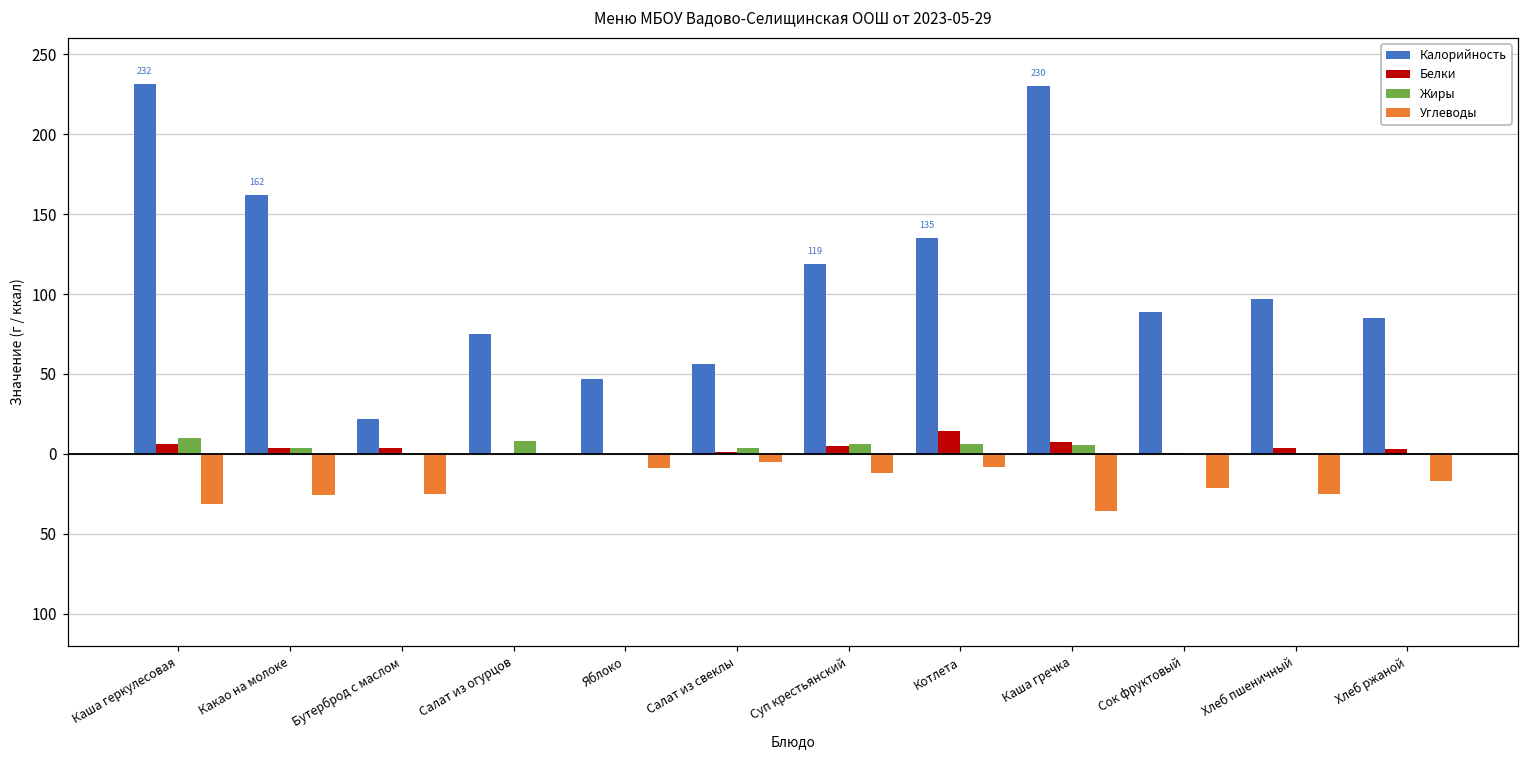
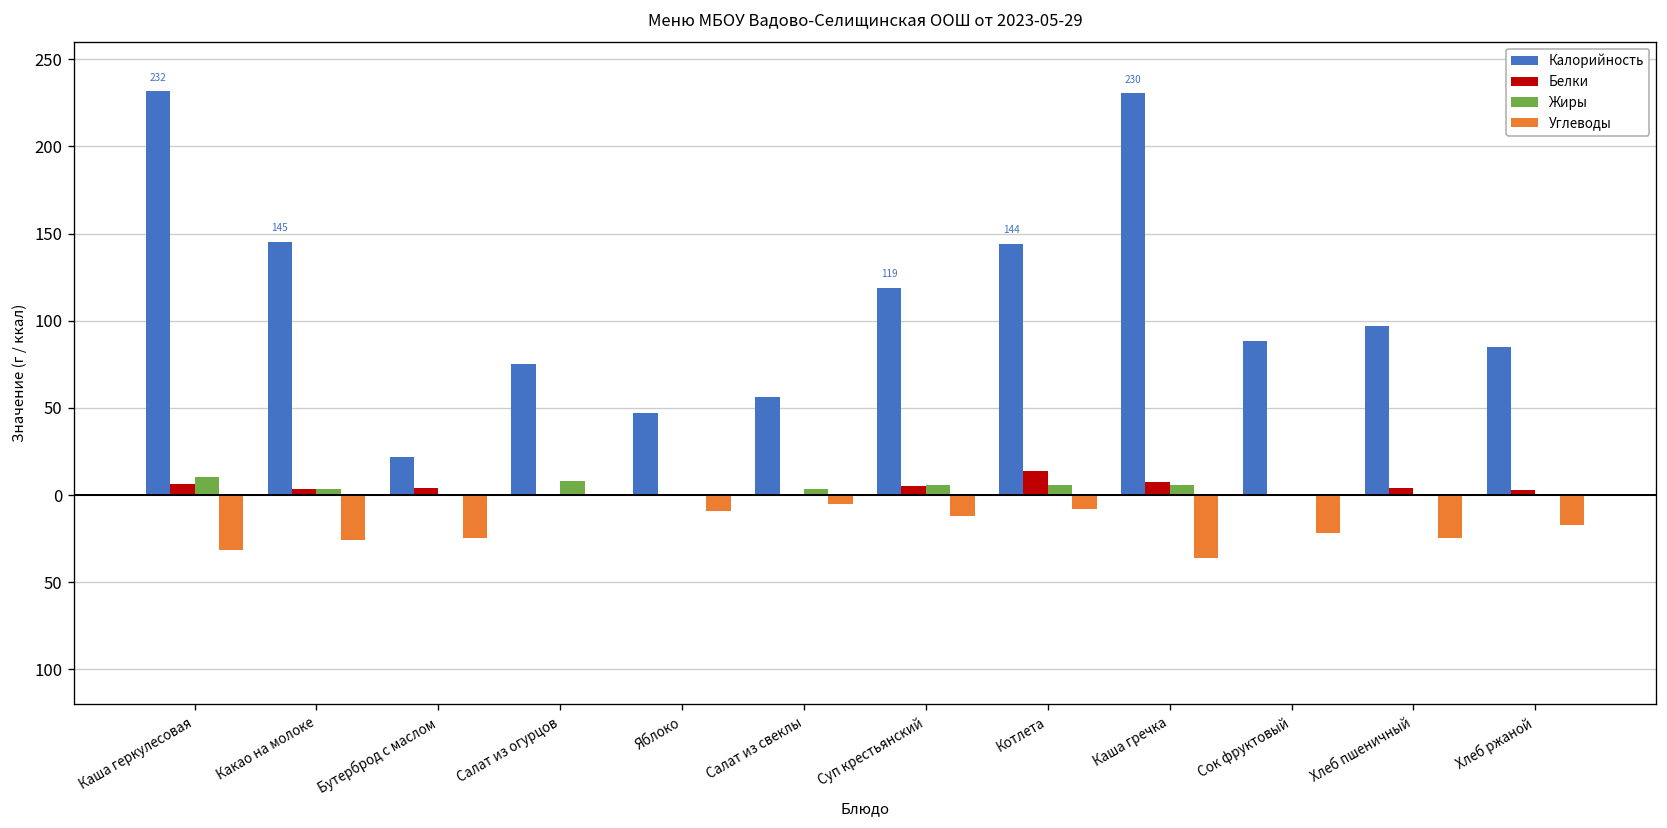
  {
    "Калорийность": {
      "Каша геркулесовая": 232,
-     "Какао на молоке": 162,
+     "Какао на молоке": 145,
      "Суп крестьянский": 119,
-     "Котлета": 135,
+     "Котлета": 144,
      "Каша гречка": 230
    }
  }
